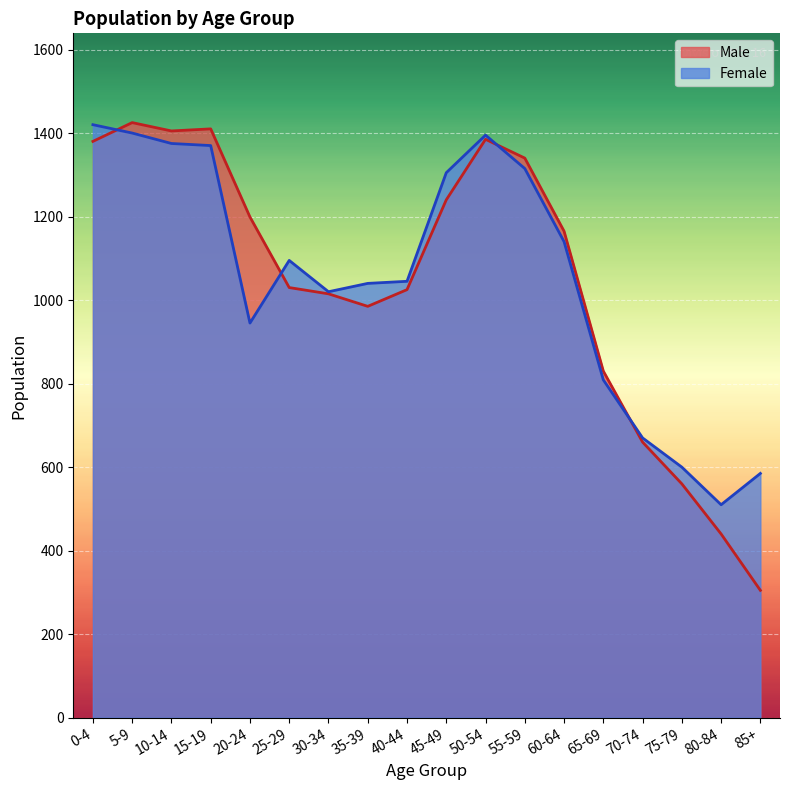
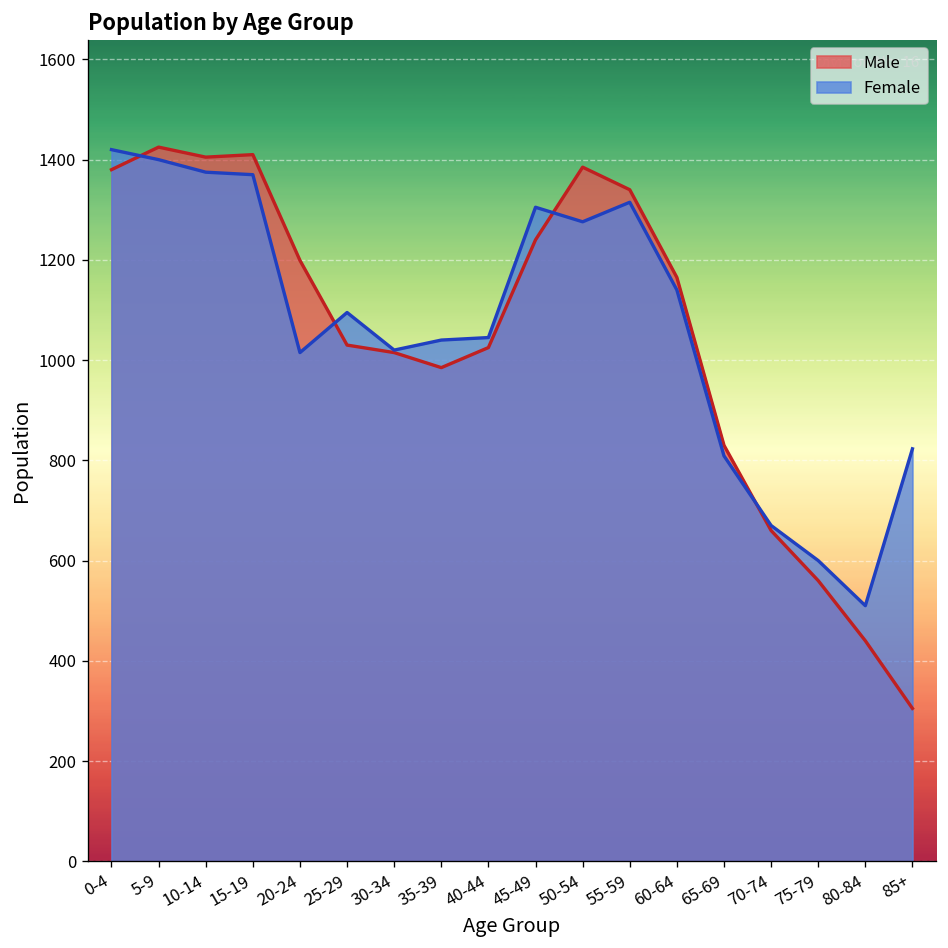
  {
    "Male": {
      "0-4": 1380,
      "5-9": 1430,
      "10-14": 1410,
      "15-19": 1410,
      "20-24": 1200,
      "25-29": 1030,
      "35-39": 990,
      "40-44": 1030,
      "45-49": 1240,
      "50-54": 1390,
      "55-59": 1340,
      "60-64": 1170,
      "65-69": 830,
      "70-74": 660,
      "75-79": 560,
      "80-84": 440,
      "85+": 310
    },
    "Female": {
      "0-4": 1420,
      "5-9": 1400,
      "10-14": 1380,
      "15-19": 1370,
-     "20-24": 950,
+     "20-24": 1020,
      "25-29": 1100,
      "35-39": 1040,
      "40-44": 1050,
      "45-49": 1310,
-     "50-54": 1400,
+     "50-54": 1280,
      "55-59": 1320,
      "60-64": 1140,
      "65-69": 810,
      "70-74": 670,
      "75-79": 600,
      "80-84": 510,
-     "85+": 590
+     "85+": 820
    }
  }
